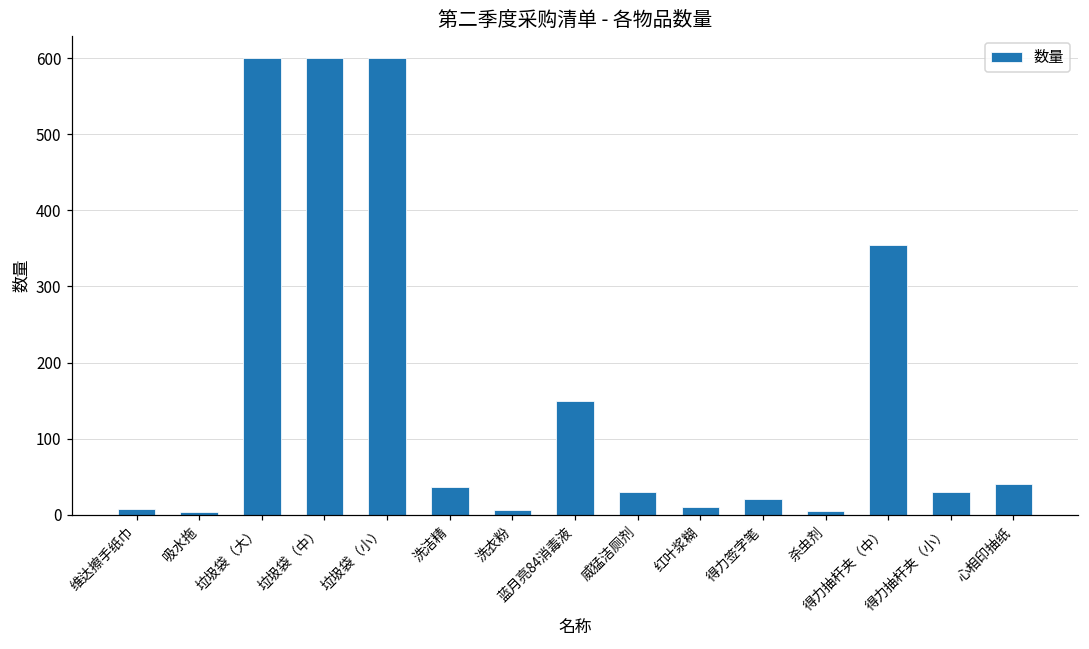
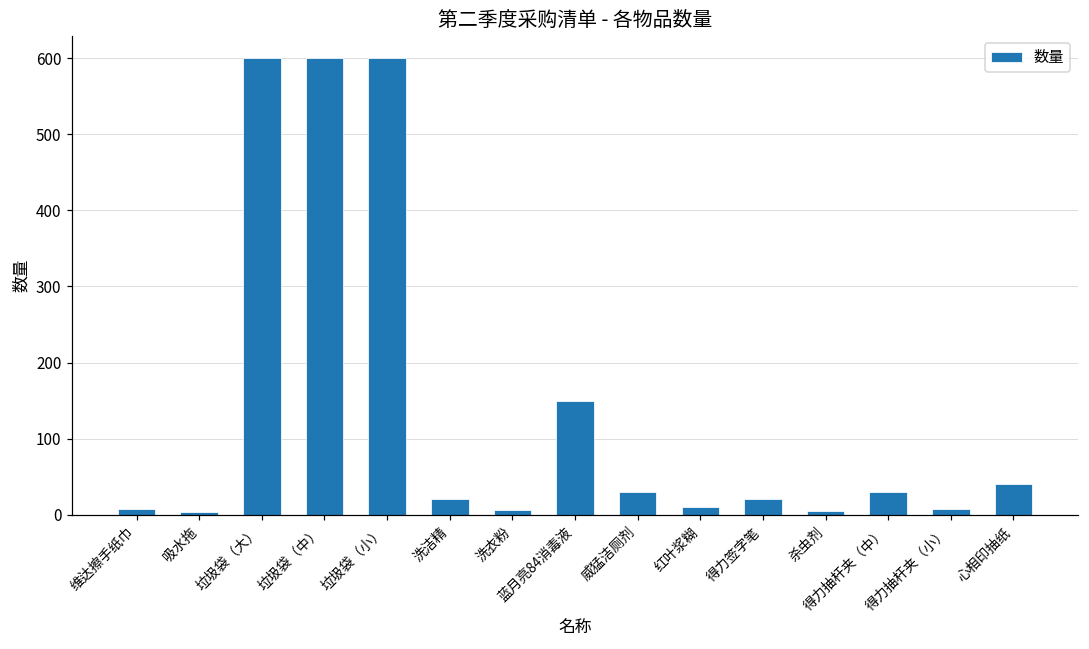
  {
    "维达擦手纸巾": 10,
    "垃圾袋（大）": 600,
    "垃圾袋（中）": 600,
    "垃圾袋（小）": 600,
-   "洗洁精": 40,
+   "洗洁精": 20,
    "洗衣粉": 10,
    "蓝月亮84消毒液": 150,
    "威猛洁厕剂": 30,
    "红叶浆糊": 10,
    "得力签字笔": 20,
    "杀虫剂": 10,
-   "得力抽杆夹（中）": 350,
-   "得力抽杆夹（小）": 30,
+   "得力抽杆夹（中）": 30,
+   "得力抽杆夹（小）": 10,
    "心相印抽纸": 40
  }
